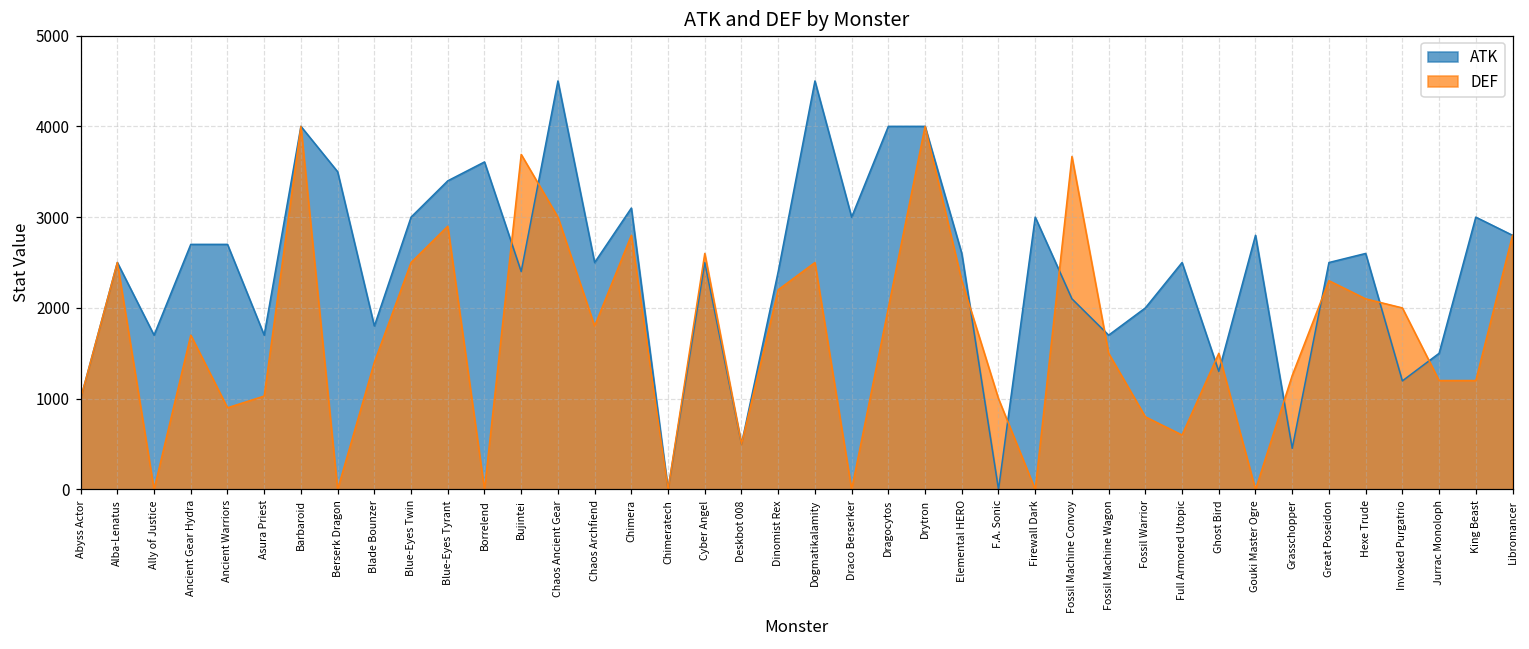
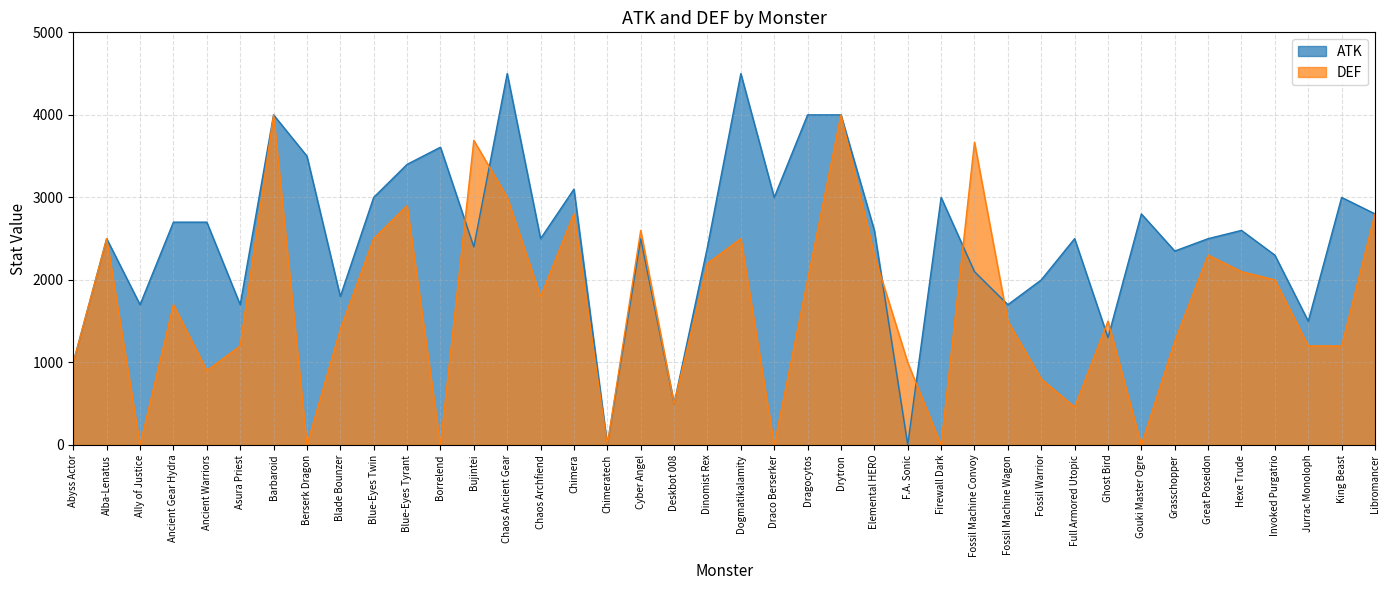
  {
    "ATK": {
      "Ally of Justice": 1700,
      "Ancient Gear Hydra": 2700,
      "Ancient Warriors": 2700,
      "Asura Priest": 1700,
      "Berserk Dragon": 3500,
      "Blade Bounzer": 1800,
      "Blue-Eyes Twin": 3000,
      "Blue-Eyes Tyrant": 3400,
      "Borrelend": 3600,
      "Bujintei": 2400,
      "Chaos Ancient Gear": 4500,
      "Chaos Archfiend": 2500,
      "Chimera": 3100,
      "Cyber Angel": 2500,
      "Dinomist Rex": 2400,
      "Dogmatikalamity": 4500,
      "Draco Berserker": 3000,
      "Dragocytos": 4000,
      "Elemental HERO": 2600,
      "F.A. Sonic": 0,
      "Firewall Dark": 3000,
      "Fossil Machine Convoy": 2100,
      "Fossil Machine Wagon": 1700,
      "Fossil Warrior": 2000,
      "Full Armored Utopic": 2500,
      "Ghost Bird": 1300,
      "Gouki Master Ogre": 2800,
-     "Grasschopper": 500,
+     "Grasschopper": 2400,
      "Great Poseidon": 2500,
      "Hexe Trude": 2600,
-     "Invoked Purgatrio": 1200,
+     "Invoked Purgatrio": 2300,
      "Jurrac Monoloph": 1500,
      "King Beast": 3000
    },
    "DEF": {
      "Ally of Justice": 0,
      "Ancient Gear Hydra": 1700,
      "Ancient Warriors": 900,
-     "Asura Priest": 1000,
+     "Asura Priest": 1200,
      "Berserk Dragon": 0,
      "Blade Bounzer": 1400,
      "Blue-Eyes Twin": 2500,
      "Blue-Eyes Tyrant": 2900,
      "Borrelend": 0,
      "Bujintei": 3700,
      "Chaos Ancient Gear": 3000,
      "Chaos Archfiend": 1800,
      "Chimera": 2800,
      "Cyber Angel": 2600,
      "Dinomist Rex": 2200,
      "Dogmatikalamity": 2500,
      "Draco Berserker": 0,
      "Dragocytos": 2000,
      "Elemental HERO": 2300,
      "F.A. Sonic": 1000,
      "Firewall Dark": 0,
      "Fossil Machine Convoy": 3700,
      "Fossil Machine Wagon": 1500,
      "Fossil Warrior": 800,
-     "Full Armored Utopic": 600,
+     "Full Armored Utopic": 500,
      "Ghost Bird": 1500,
      "Gouki Master Ogre": 0,
      "Grasschopper": 1300,
      "Great Poseidon": 2300,
      "Hexe Trude": 2100,
      "Invoked Purgatrio": 2000,
      "Jurrac Monoloph": 1200,
      "King Beast": 1200
    }
  }
